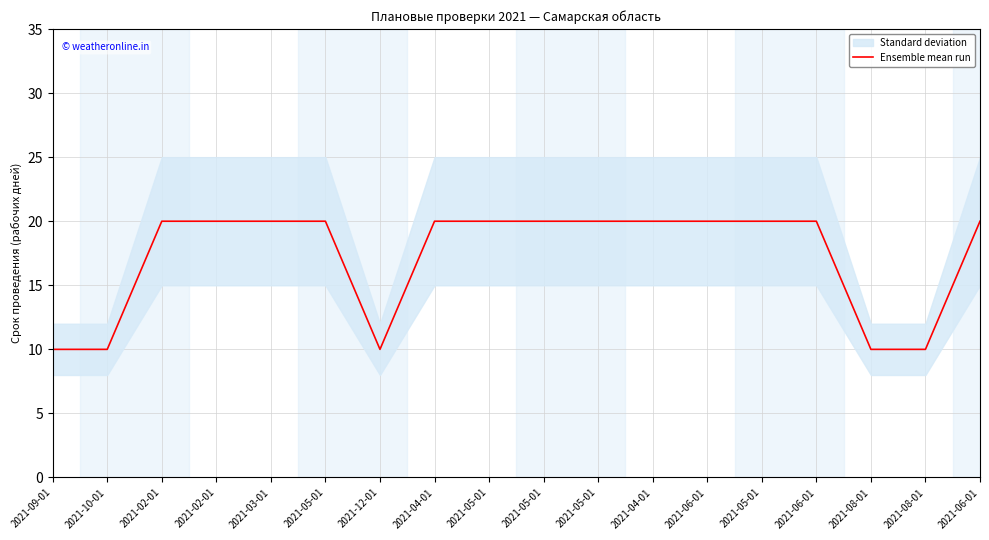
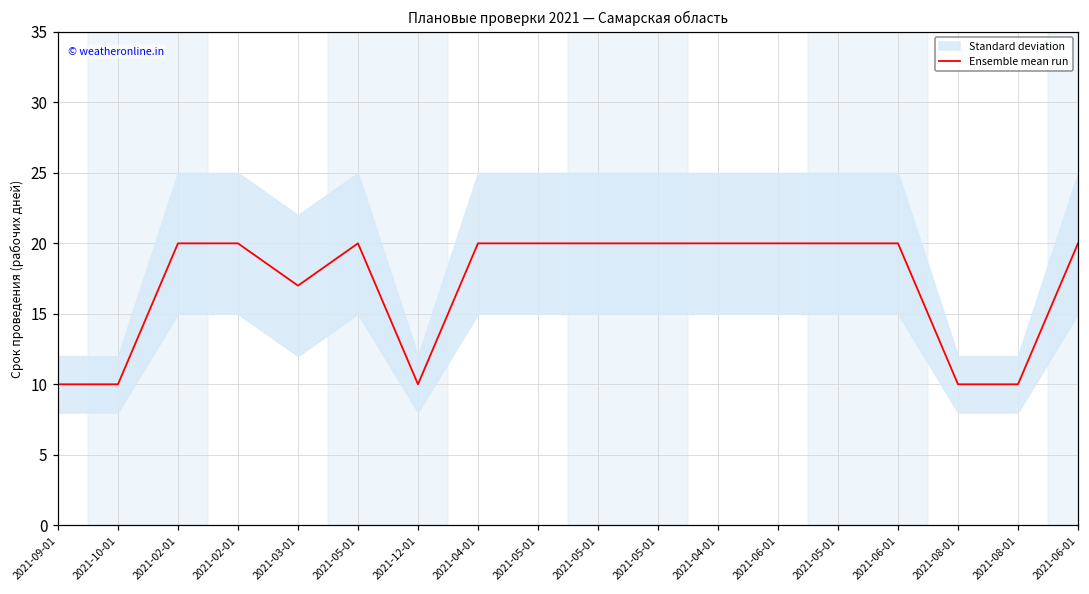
  {
    "Ensemble mean run": {
      "2021-09-01": 10,
      "2021-10-01": 10,
-     "2021-03-01": 20,
+     "2021-03-01": 17,
      "2021-12-01": 10
    }
  }
